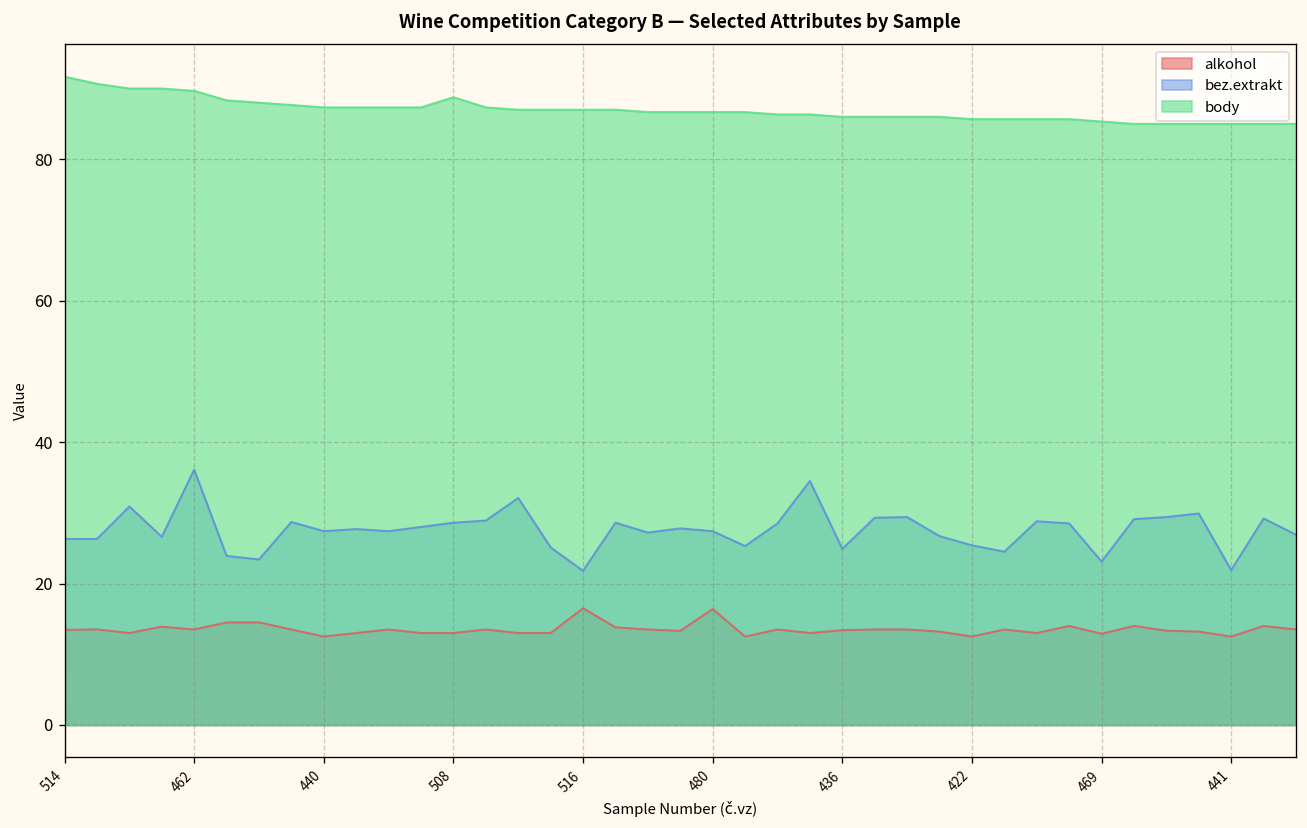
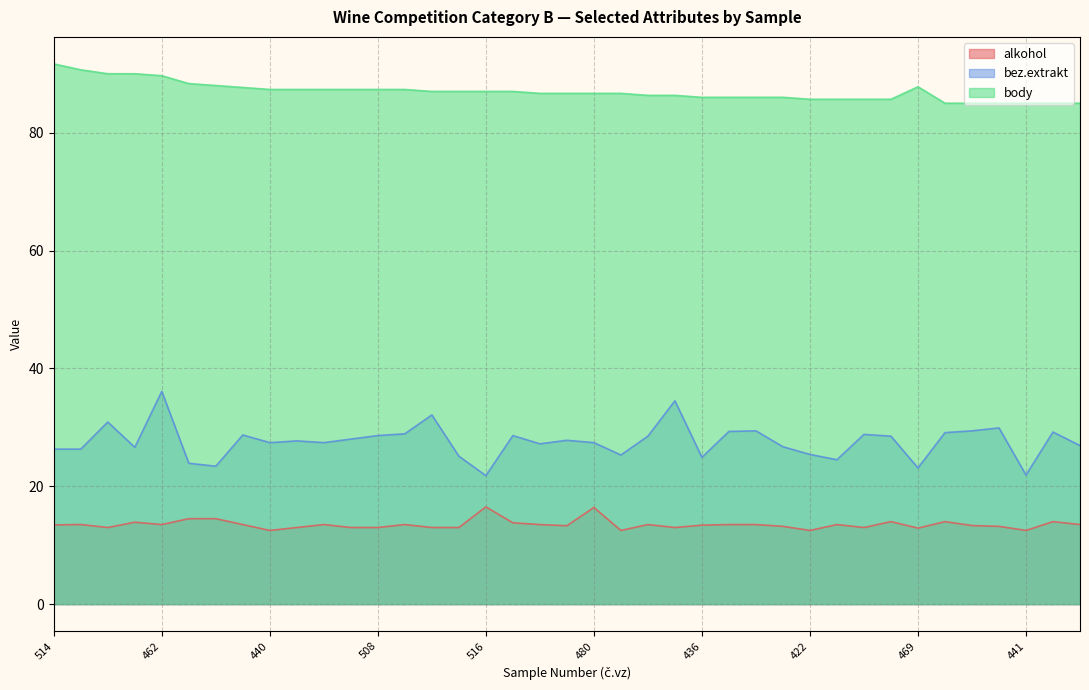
  {
    "alkohol": {
      "514": 13,
      "462": 14,
      "440": 13,
      "508": 13,
      "516": 17,
      "480": 16,
      "436": 13,
      "422": 13,
      "469": 13,
      "441": 13
    },
    "bez.extrakt": {
      "514": 26,
      "462": 36,
      "440": 27,
      "508": 29,
      "516": 22,
      "480": 27,
      "436": 25,
      "422": 25,
      "469": 23,
      "441": 22
    },
    "body": {
      "514": 92,
      "462": 90,
      "440": 87,
-     "508": 89,
+     "508": 87,
      "516": 87,
      "480": 87,
      "436": 86,
      "422": 86,
-     "469": 85
+     "469": 88
    }
  }
